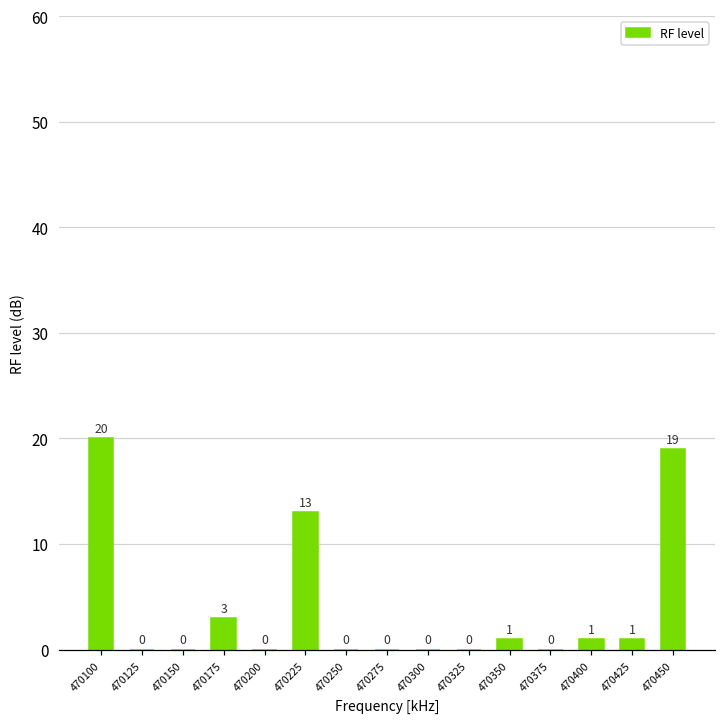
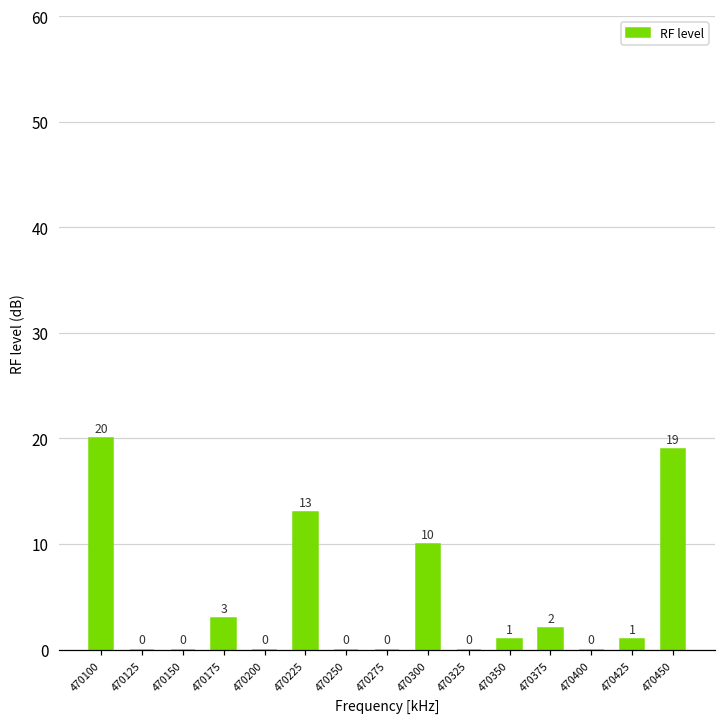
  {
    "470100": 20,
    "470125": 0,
    "470150": 0,
    "470175": 3,
    "470200": 0,
    "470225": 13,
    "470250": 0,
    "470275": 0,
-   "470300": 0,
+   "470300": 10,
    "470325": 0,
    "470350": 1,
-   "470375": 0,
-   "470400": 1,
+   "470375": 2,
+   "470400": 0,
    "470425": 1,
    "470450": 19
  }
